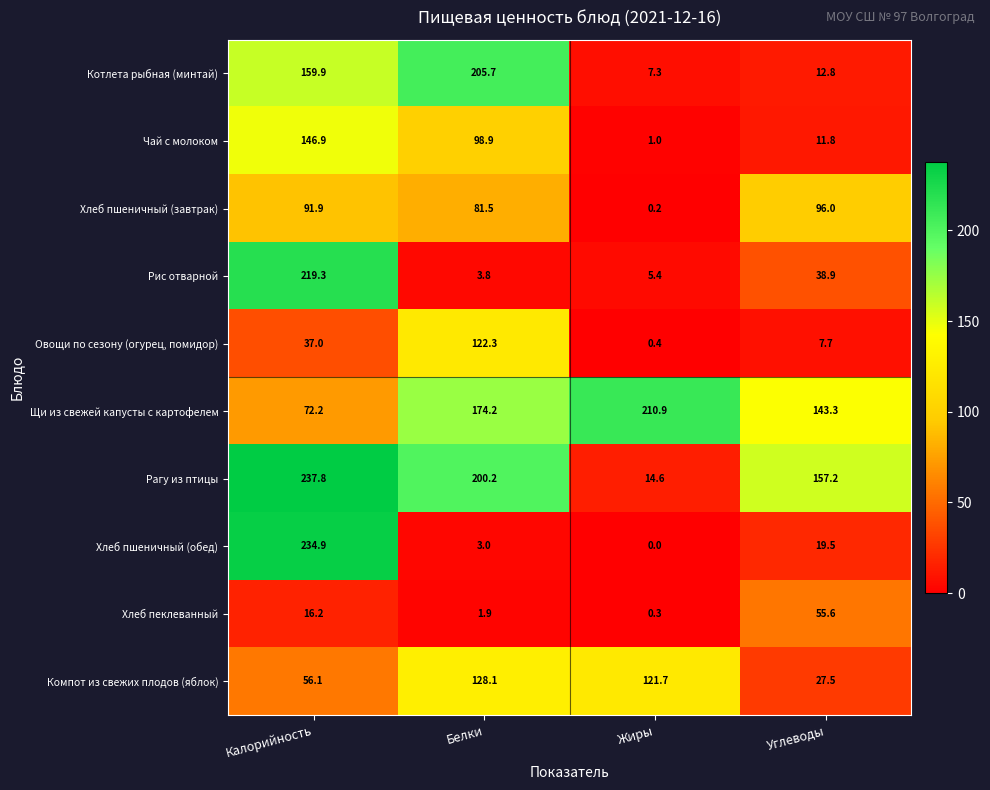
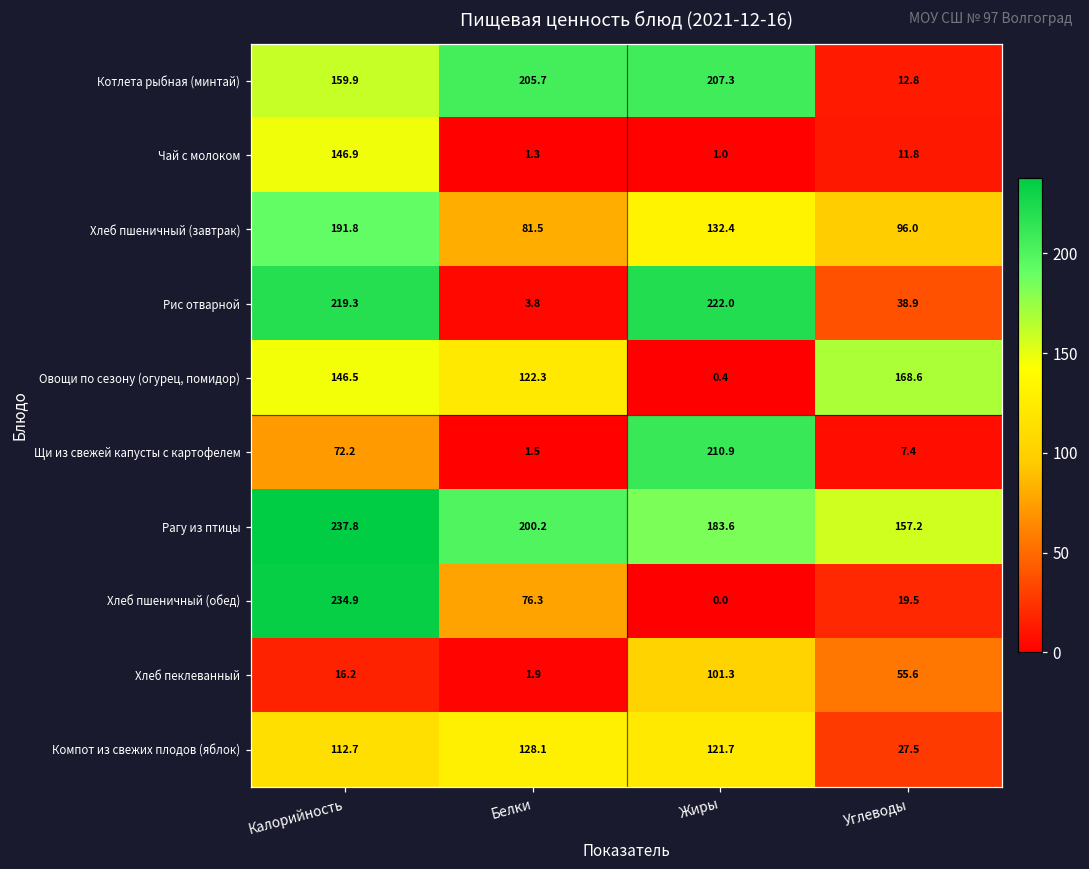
  {
    "Котлета рыбная (минтай)": {
      "Калорийность": 159.9,
      "Белки": 205.7,
-     "Жиры": 7.3,
+     "Жиры": 207.3,
      "Углеводы": 12.8
    },
    "Чай с молоком": {
      "Калорийность": 146.9,
-     "Белки": 98.9,
+     "Белки": 1.3,
      "Жиры": 1.0,
      "Углеводы": 11.8
    },
    "Хлеб пшеничный (завтрак)": {
-     "Калорийность": 91.9,
+     "Калорийность": 191.8,
      "Белки": 81.5,
-     "Жиры": 0.2,
+     "Жиры": 132.4,
      "Углеводы": 96.0
    },
    "Рис отварной": {
      "Калорийность": 219.3,
      "Белки": 3.8,
-     "Жиры": 5.4,
+     "Жиры": 222.0,
      "Углеводы": 38.9
    },
    "Овощи по сезону (огурец, помидор)": {
-     "Калорийность": 37.0,
+     "Калорийность": 146.5,
      "Белки": 122.3,
      "Жиры": 0.4,
-     "Углеводы": 7.7
+     "Углеводы": 168.6
    },
    "Щи из свежей капусты с картофелем": {
      "Калорийность": 72.2,
-     "Белки": 174.2,
+     "Белки": 1.5,
      "Жиры": 210.9,
-     "Углеводы": 143.3
+     "Углеводы": 7.4
    },
    "Рагу из птицы": {
      "Калорийность": 237.8,
      "Белки": 200.2,
-     "Жиры": 14.6,
+     "Жиры": 183.6,
      "Углеводы": 157.2
    },
    "Хлеб пшеничный (обед)": {
      "Калорийность": 234.9,
-     "Белки": 3.0,
+     "Белки": 76.3,
      "Жиры": 0.0,
      "Углеводы": 19.5
    },
    "Хлеб пеклеванный": {
      "Калорийность": 16.2,
      "Белки": 1.9,
-     "Жиры": 0.3,
+     "Жиры": 101.3,
      "Углеводы": 55.6
    },
    "Компот из свежих плодов (яблок)": {
-     "Калорийность": 56.1,
+     "Калорийность": 112.7,
      "Белки": 128.1,
      "Жиры": 121.7,
      "Углеводы": 27.5
    }
  }
